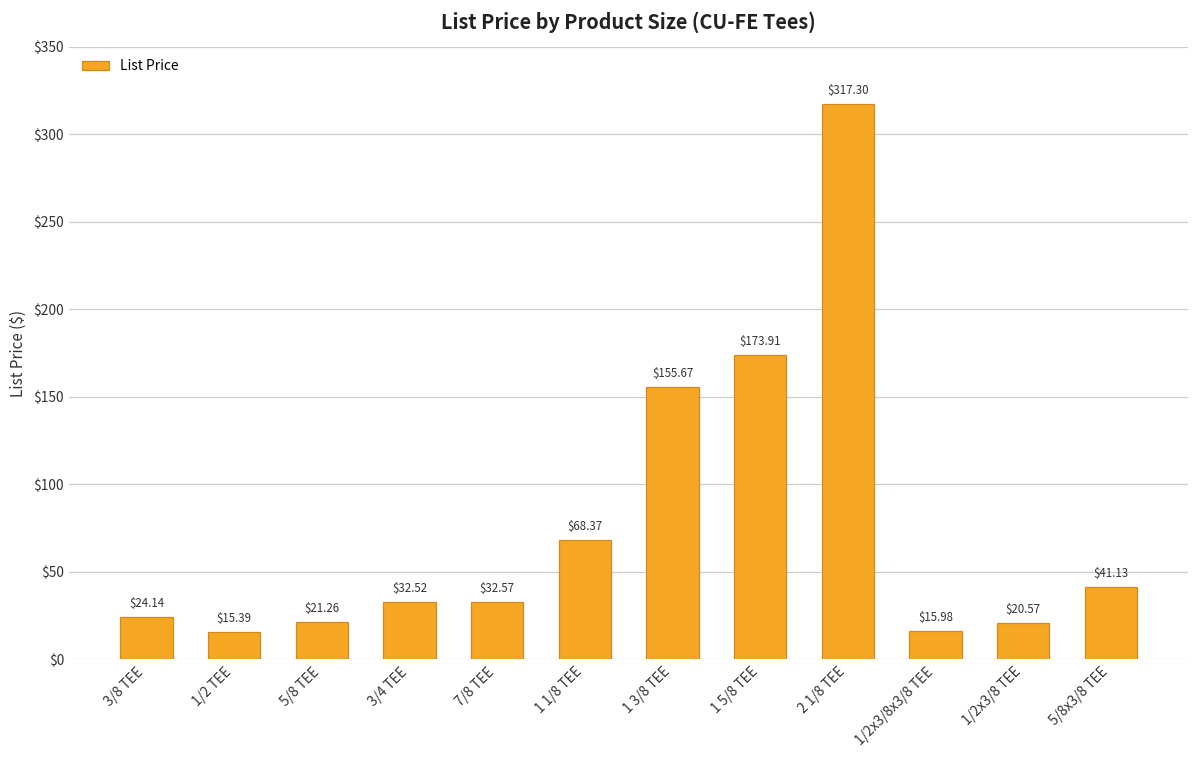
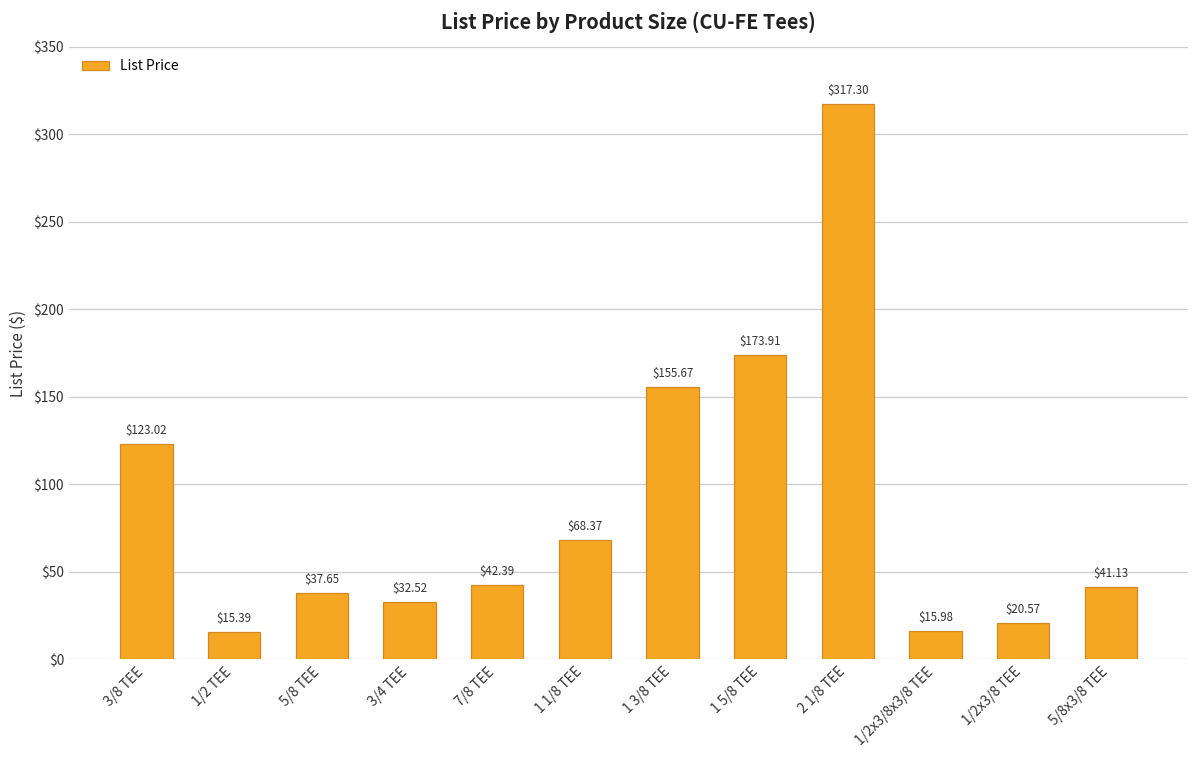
  {
-   "3/8 TEE": "$24.14",
+   "3/8 TEE": "$123.02",
    "1/2 TEE": "$15.39",
-   "5/8 TEE": "$21.26",
+   "5/8 TEE": "$37.65",
    "3/4 TEE": "$32.52",
-   "7/8 TEE": "$32.57",
+   "7/8 TEE": "$42.39",
    "1 1/8 TEE": "$68.37",
    "1 3/8 TEE": "$155.67",
    "1 5/8 TEE": "$173.91",
    "2 1/8 TEE": "$317.30",
    "1/2x3/8x3/8 TEE": "$15.98",
    "1/2x3/8 TEE": "$20.57",
    "5/8x3/8 TEE": "$41.13"
  }
